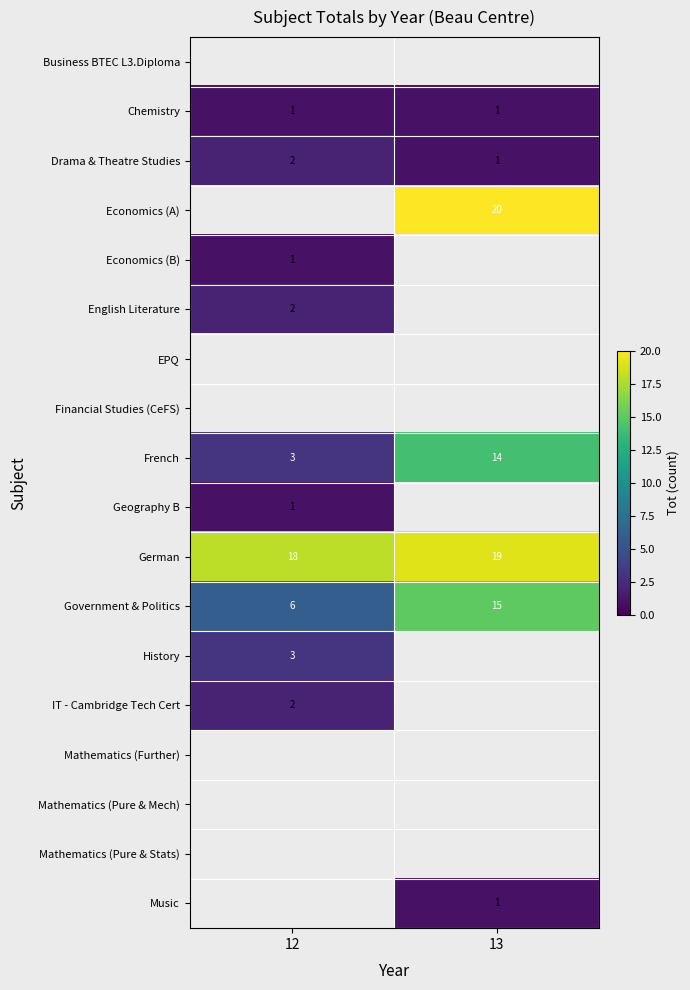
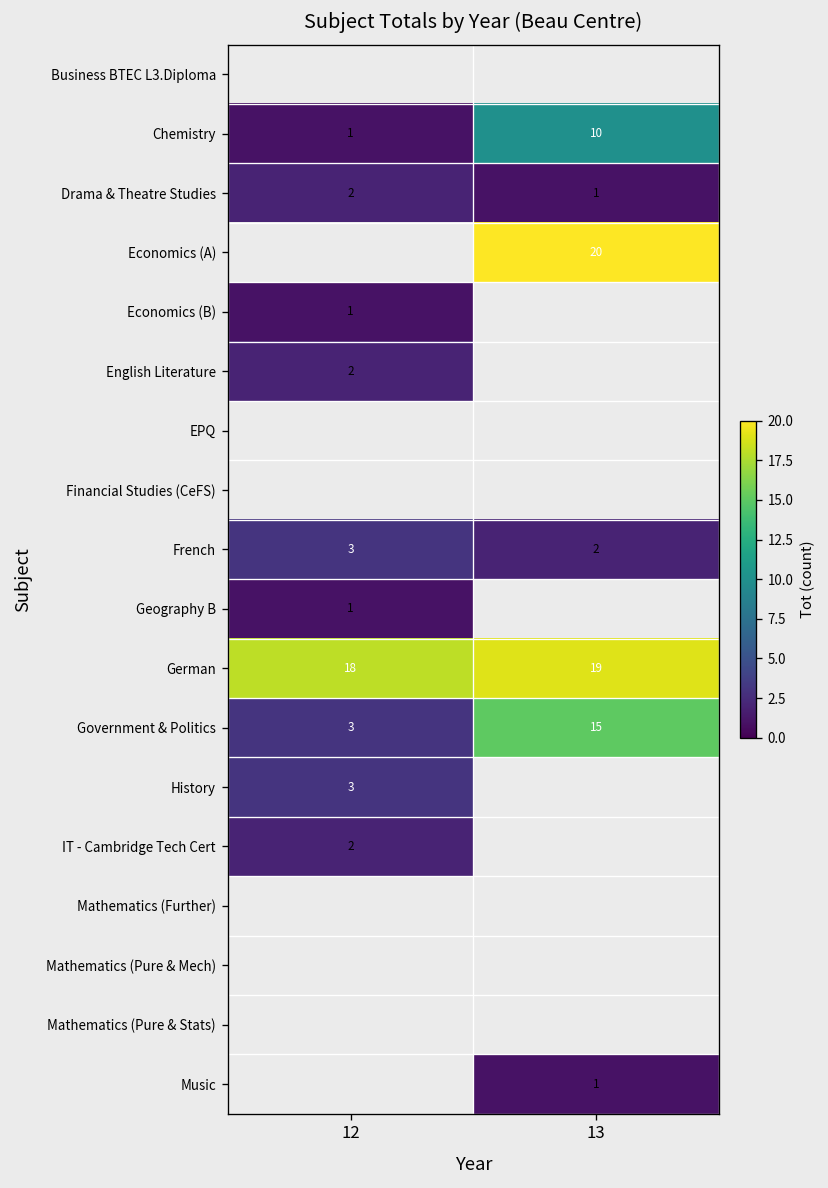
  {
    "Chemistry": {
      "12": 1,
-     "13": 1
+     "13": 10
    },
    "Drama & Theatre Studies": {
      "12": 2,
      "13": 1
    },
    "Economics (A)": {
      "13": 20
    },
    "Economics (B)": {
      "12": 1
    },
    "English Literature": {
      "12": 2
    },
    "French": {
      "12": 3,
-     "13": 14
+     "13": 2
    },
    "Geography B": {
      "12": 1
    },
    "German": {
      "12": 18,
      "13": 19
    },
    "Government & Politics": {
-     "12": 6,
+     "12": 3,
      "13": 15
    },
    "History": {
      "12": 3
    },
    "IT - Cambridge Tech Cert": {
      "12": 2
    },
    "Music": {
      "13": 1
    }
  }
